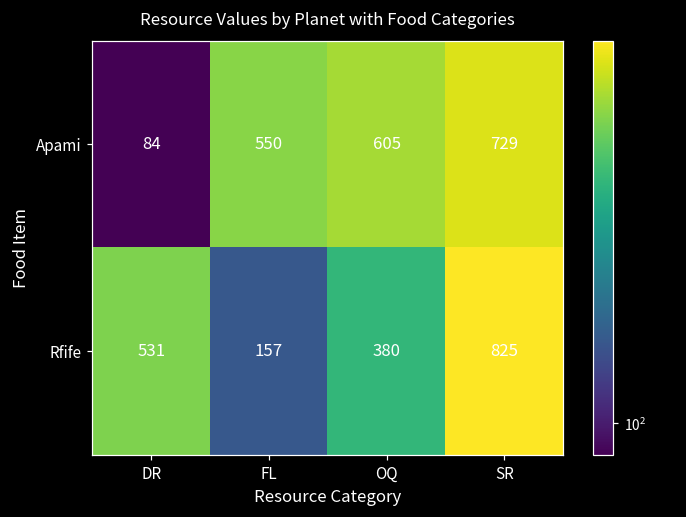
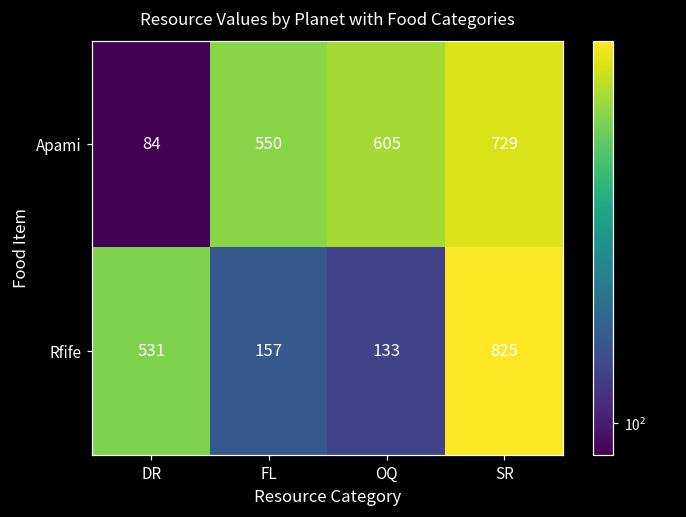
  {
    "Apami": {
      "DR": 84,
      "FL": 550,
      "OQ": 605,
      "SR": 729
    },
    "Rfife": {
      "DR": 531,
      "FL": 157,
-     "OQ": 380,
+     "OQ": 133,
      "SR": 825
    }
  }
